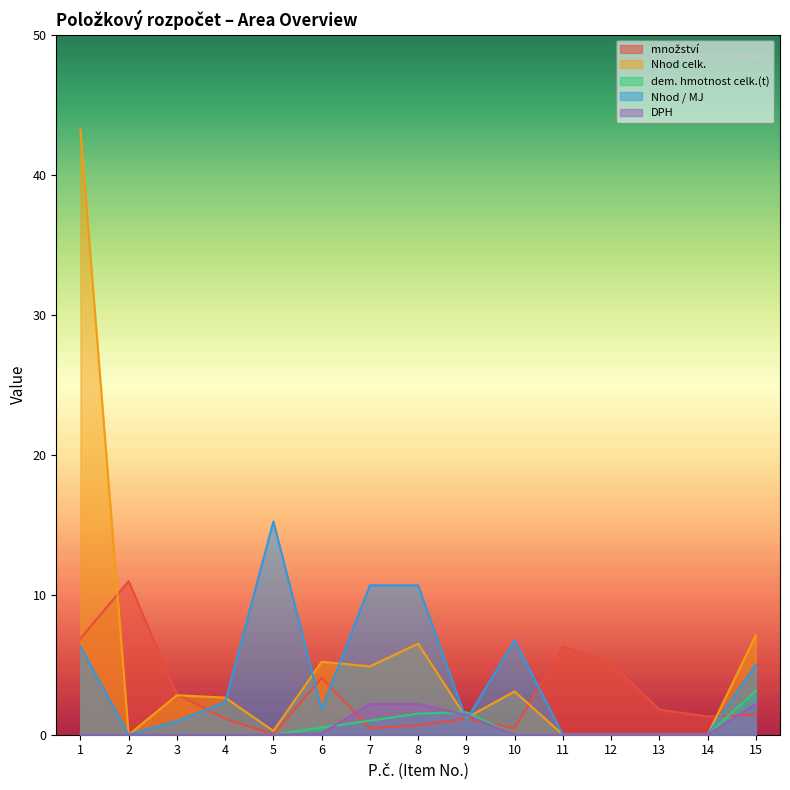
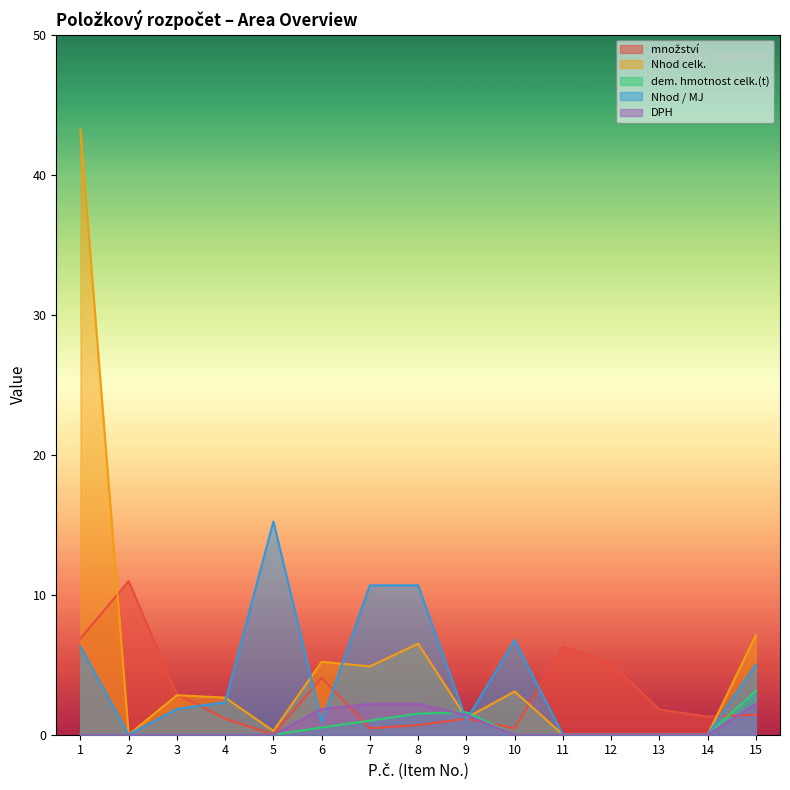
  {
    "množství": {
      "1": 6.9,
      "2": 11.0,
      "4": 1.1,
      "6": 4.1,
      "7": 0.5,
      "8": 0.7,
      "10": 0.5,
      "11": 6.3,
      "12": 5.1,
      "13": 1.8,
      "14": 1.3,
      "15": 1.4
    },
    "Nhod celk.": {
      "1": 43.2,
      "4": 2.7,
      "5": 0.3,
      "6": 5.2,
      "7": 4.9,
      "8": 6.5,
      "10": 3.1,
      "15": 7.1
    },
    "dem. hmotnost celk.(t)": {
      "6": 0.5,
      "7": 1.0,
      "8": 1.5,
      "9": 1.6,
      "15": 3.1
    },
    "Nhod / MJ": {
      "1": 6.3,
-     "3": 1.0,
+     "3": 1.9,
      "4": 2.3,
      "5": 15.2,
-     "6": 1.8,
+     "6": 0.9,
      "7": 10.7,
      "8": 10.7,
      "10": 6.8,
      "15": 5.0
    },
    "DPH": {
-     "6": 0.1,
+     "6": 1.8,
      "7": 2.2,
      "8": 2.2,
      "9": 1.4,
      "15": 2.2
    }
  }
